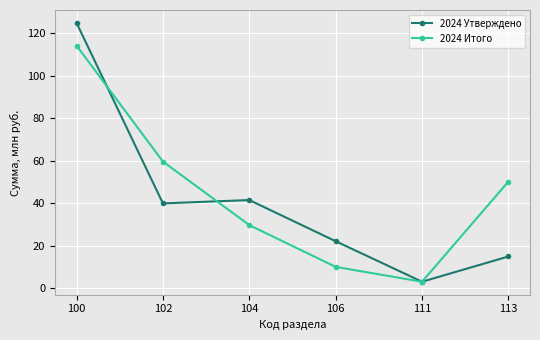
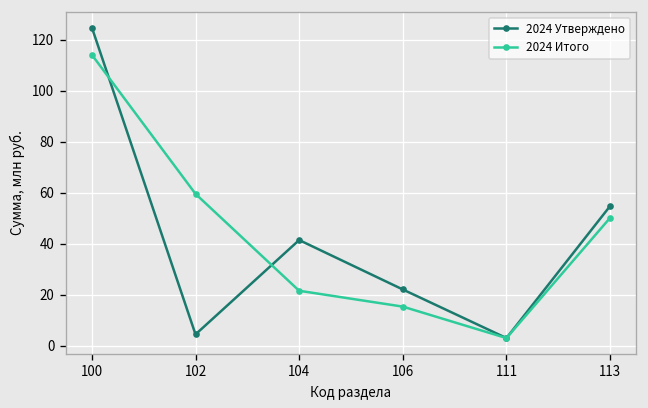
  {
    "2024 Утверждено": {
      "100": 125,
-     "102": 40,
+     "102": 4,
      "104": 41,
      "106": 22,
-     "113": 15
+     "113": 55
    },
    "2024 Итого": {
      "100": 114,
      "102": 60,
-     "104": 30,
-     "106": 10,
+     "104": 22,
+     "106": 15,
      "113": 50
    }
  }
